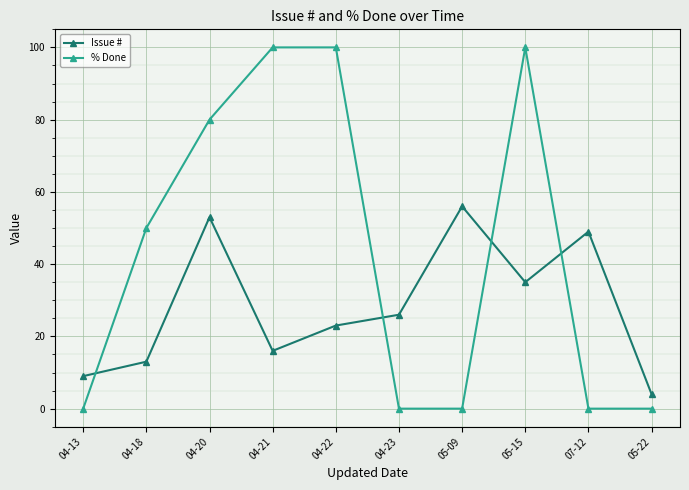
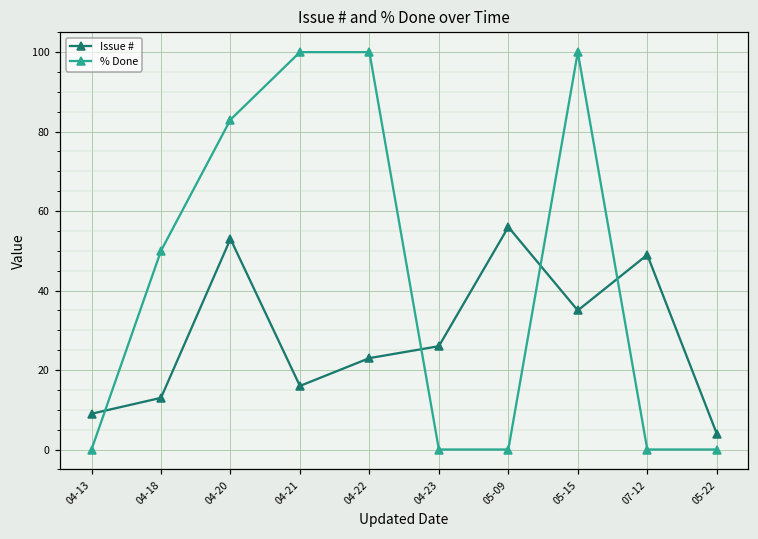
  {
    "Issue #": {
      "04-13": 9,
      "04-18": 13,
      "04-20": 53,
      "04-21": 16,
      "04-22": 23,
      "04-23": 26,
      "05-09": 56,
      "05-15": 35,
      "07-12": 49,
      "05-22": 4
    },
    "% Done": {
      "04-13": 0,
      "04-18": 50,
-     "04-20": 80,
+     "04-20": 83,
      "04-21": 100,
      "04-22": 100,
      "04-23": 0,
      "05-09": 0,
      "05-15": 100,
      "07-12": 0,
      "05-22": 0
    }
  }
